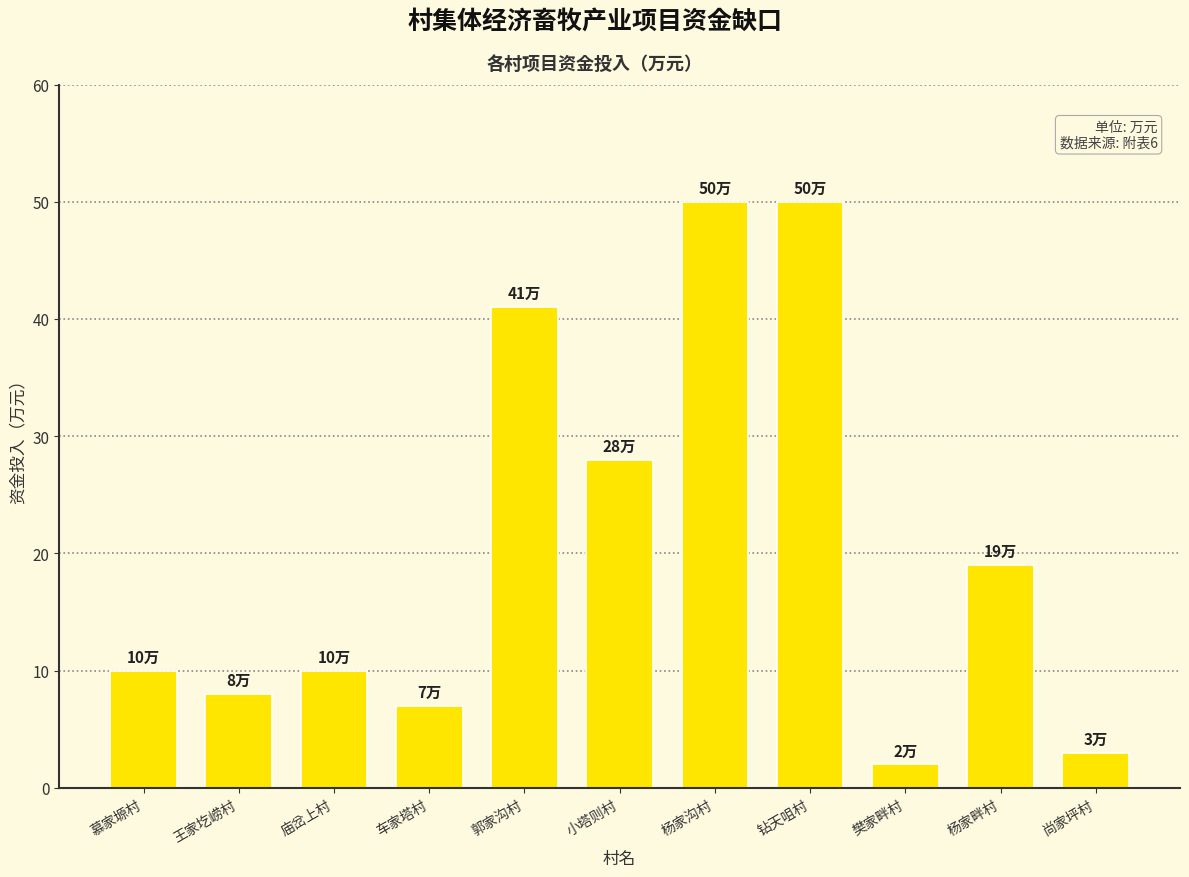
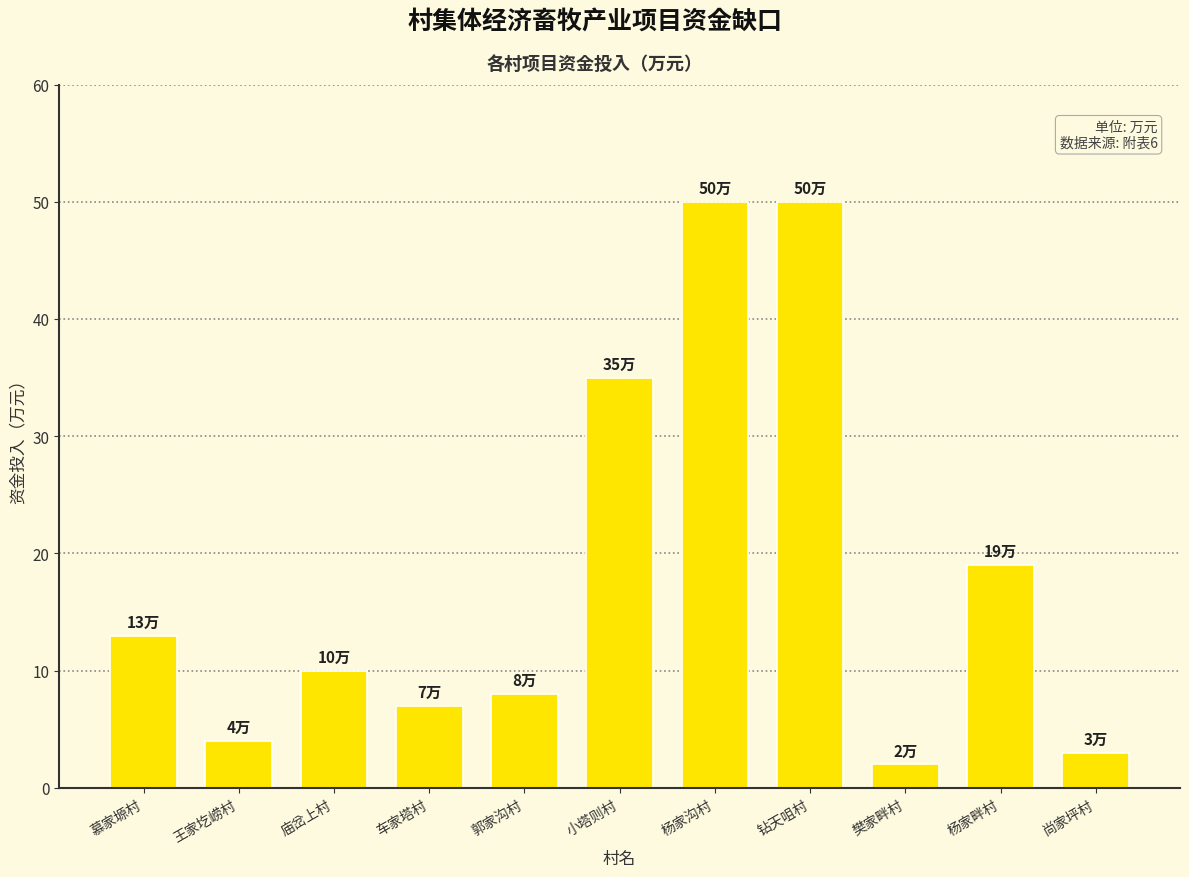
  {
-   "慕家塬村": "10万",
-   "王家圪崂村": "8万",
+   "慕家塬村": "13万",
+   "王家圪崂村": "4万",
    "庙岔上村": "10万",
    "车家塔村": "7万",
-   "郭家沟村": "41万",
-   "小塔则村": "28万",
+   "郭家沟村": "8万",
+   "小塔则村": "35万",
    "杨家沟村": "50万",
    "钻天咀村": "50万",
    "樊家畔村": "2万",
    "杨家畔村": "19万",
    "尚家坪村": "3万"
  }
